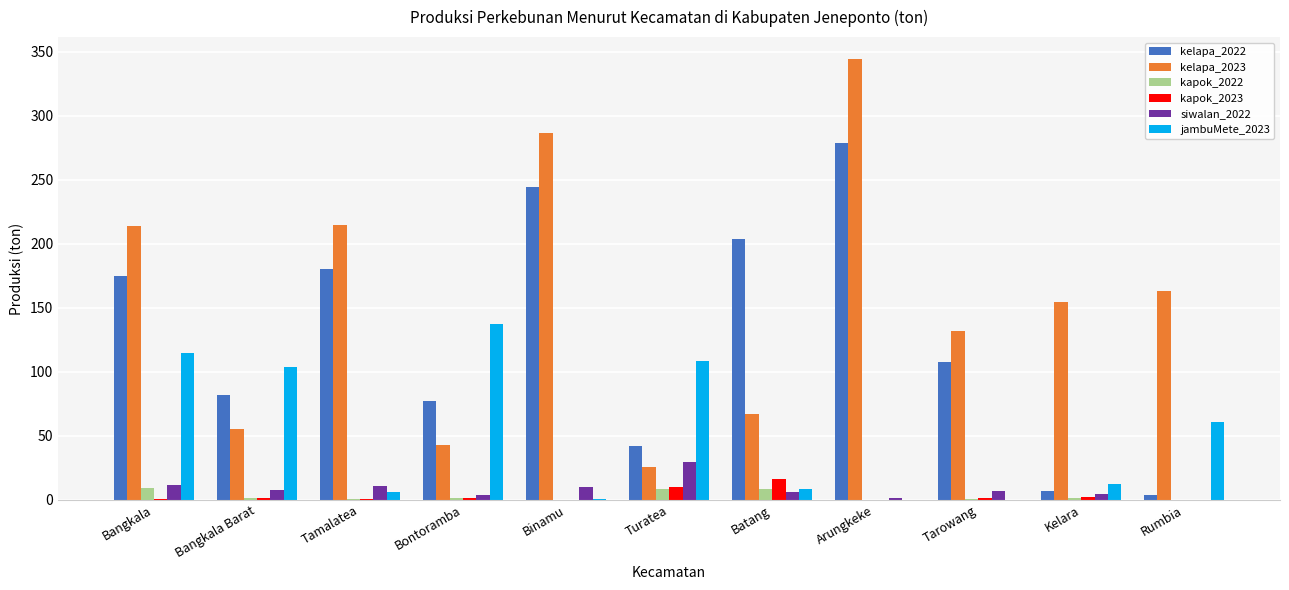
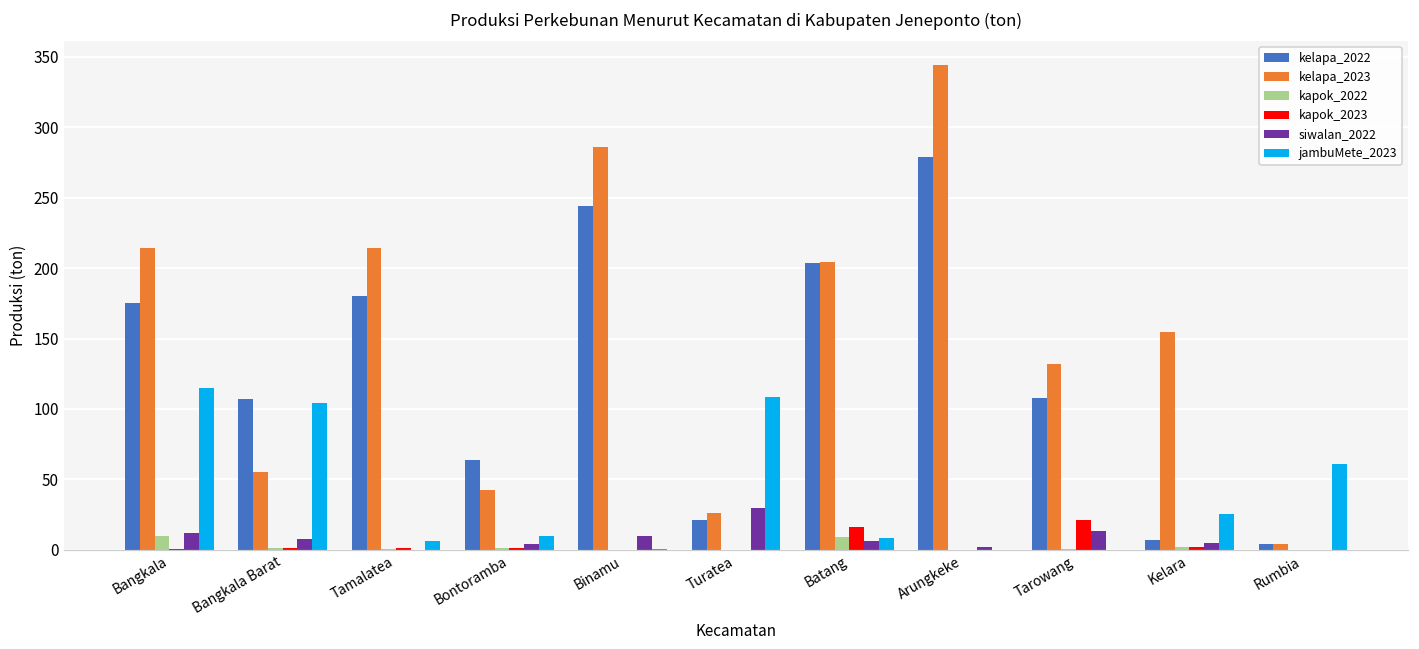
  {
    "kelapa_2022": {
      "Bangkala": 175,
-     "Bangkala Barat": 82,
+     "Bangkala Barat": 107,
      "Tamalatea": 180,
-     "Bontoramba": 77,
+     "Bontoramba": 64,
      "Binamu": 244,
-     "Turatea": 42,
+     "Turatea": 21,
      "Batang": 204,
      "Arungkeke": 279,
      "Tarowang": 108,
      "Kelara": 7,
      "Rumbia": 4
    },
    "kelapa_2023": {
      "Bangkala": 214,
      "Bangkala Barat": 55,
      "Tamalatea": 214,
      "Bontoramba": 43,
      "Binamu": 286,
      "Turatea": 26,
-     "Batang": 67,
+     "Batang": 204,
      "Arungkeke": 344,
      "Tarowang": 132,
      "Kelara": 155,
-     "Rumbia": 163
+     "Rumbia": 4
    },
    "kapok_2022": {
      "Bangkala": 10,
-     "Turatea": 9,
+     "Turatea": 0,
      "Batang": 9
    },
    "kapok_2023": {
-     "Turatea": 10,
+     "Turatea": 0,
      "Batang": 16,
-     "Tarowang": 1
+     "Tarowang": 21
    },
    "siwalan_2022": {
      "Bangkala": 12,
      "Bangkala Barat": 8,
-     "Tamalatea": 11,
+     "Tamalatea": 0,
      "Bontoramba": 4,
      "Binamu": 10,
      "Turatea": 30,
      "Batang": 6,
-     "Tarowang": 7,
+     "Tarowang": 14,
      "Kelara": 5
    },
    "jambuMete_2023": {
      "Bangkala": 115,
      "Bangkala Barat": 104,
      "Tamalatea": 6,
-     "Bontoramba": 138,
+     "Bontoramba": 10,
      "Turatea": 109,
      "Batang": 9,
      "Arungkeke": 0,
      "Tarowang": 0,
-     "Kelara": 12,
+     "Kelara": 25,
      "Rumbia": 61
    }
  }
